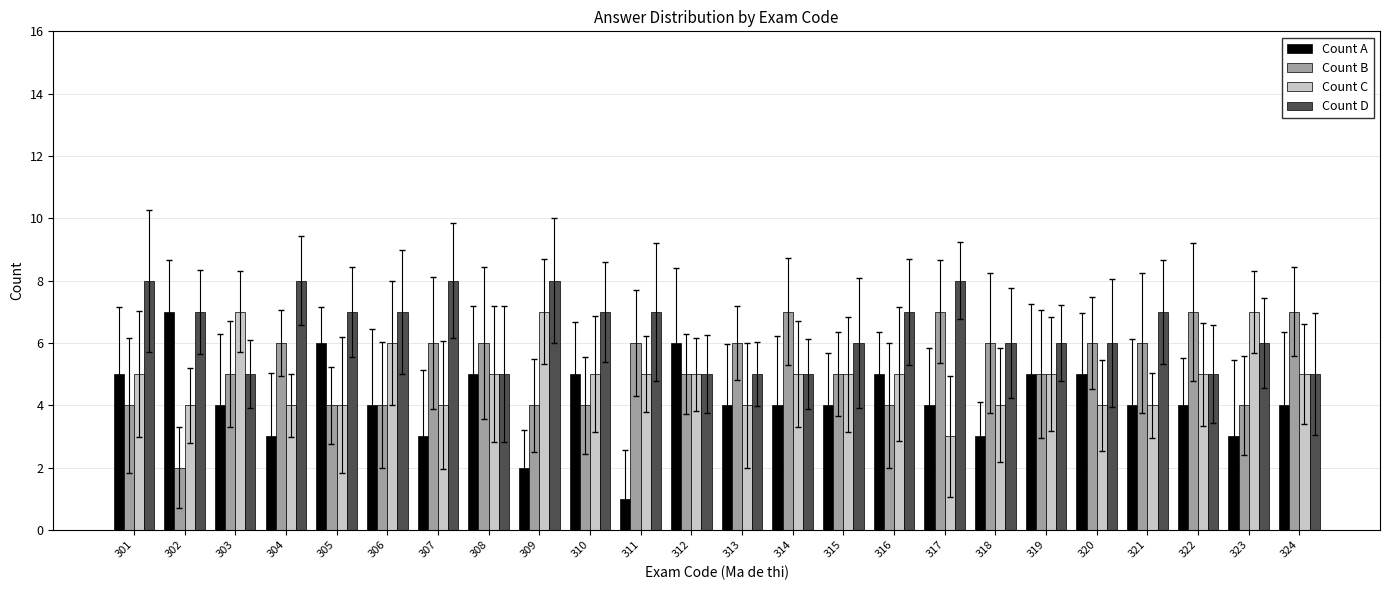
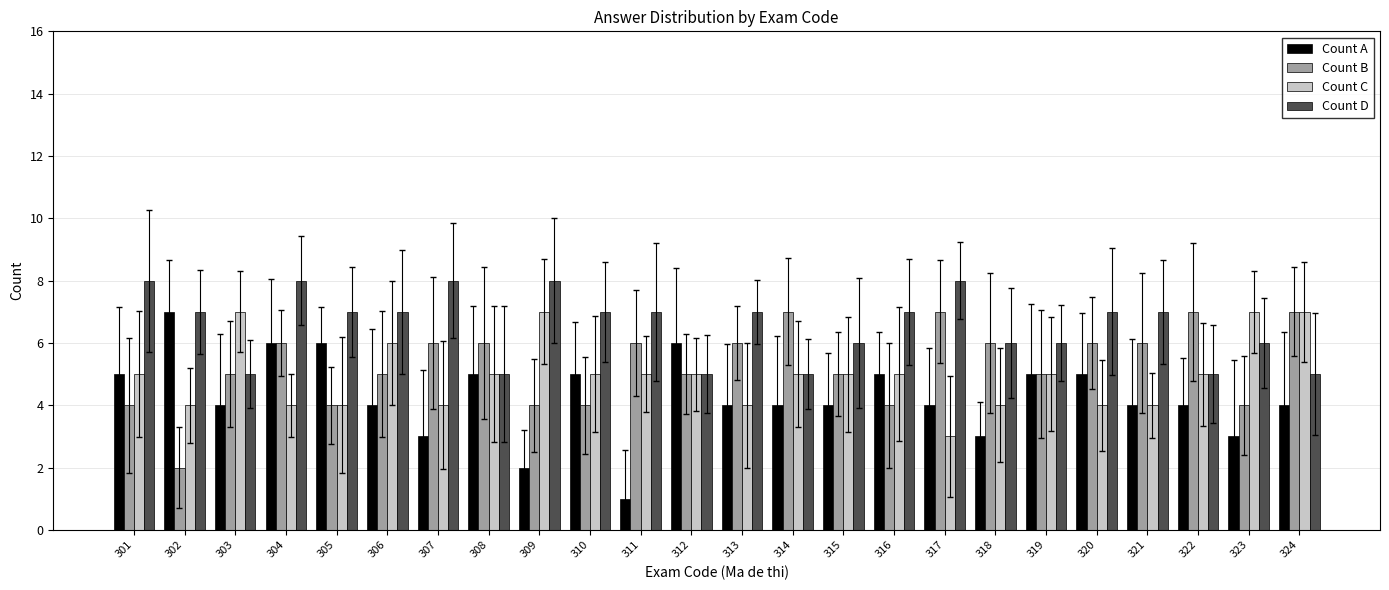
  {
    "Count A": {
      "301": 5,
      "302": 7,
      "303": 4,
-     "304": 3,
+     "304": 6,
      "305": 6,
      "306": 4,
      "307": 3,
      "308": 5,
      "309": 2,
      "310": 5,
      "311": 1,
      "312": 6,
      "313": 4,
      "314": 4,
      "315": 4,
      "316": 5,
      "317": 4,
      "318": 3,
      "319": 5,
      "320": 5,
      "321": 4,
      "322": 4,
      "323": 3,
      "324": 4
    },
    "Count B": {
      "301": 4,
      "302": 2,
      "303": 5,
      "304": 6,
      "305": 4,
-     "306": 4,
+     "306": 5,
      "307": 6,
      "308": 6,
      "309": 4,
      "310": 4,
      "311": 6,
      "312": 5,
      "313": 6,
      "314": 7,
      "315": 5,
      "316": 4,
      "317": 7,
      "318": 6,
      "319": 5,
      "320": 6,
      "321": 6,
      "322": 7,
      "323": 4,
      "324": 7
    },
    "Count C": {
      "301": 5,
      "302": 4,
      "303": 7,
      "304": 4,
      "305": 4,
      "306": 6,
      "307": 4,
      "308": 5,
      "309": 7,
      "310": 5,
      "311": 5,
      "312": 5,
      "313": 4,
      "314": 5,
      "315": 5,
      "316": 5,
      "317": 3,
      "318": 4,
      "319": 5,
      "320": 4,
      "321": 4,
      "322": 5,
      "323": 7,
-     "324": 5
+     "324": 7
    },
    "Count D": {
      "301": 8,
      "302": 7,
      "303": 5,
      "304": 8,
      "305": 7,
      "306": 7,
      "307": 8,
      "308": 5,
      "309": 8,
      "310": 7,
      "311": 7,
      "312": 5,
-     "313": 5,
+     "313": 7,
      "314": 5,
      "315": 6,
      "316": 7,
      "317": 8,
      "318": 6,
      "319": 6,
-     "320": 6,
+     "320": 7,
      "321": 7,
      "322": 5,
      "323": 6,
      "324": 5
    }
  }
